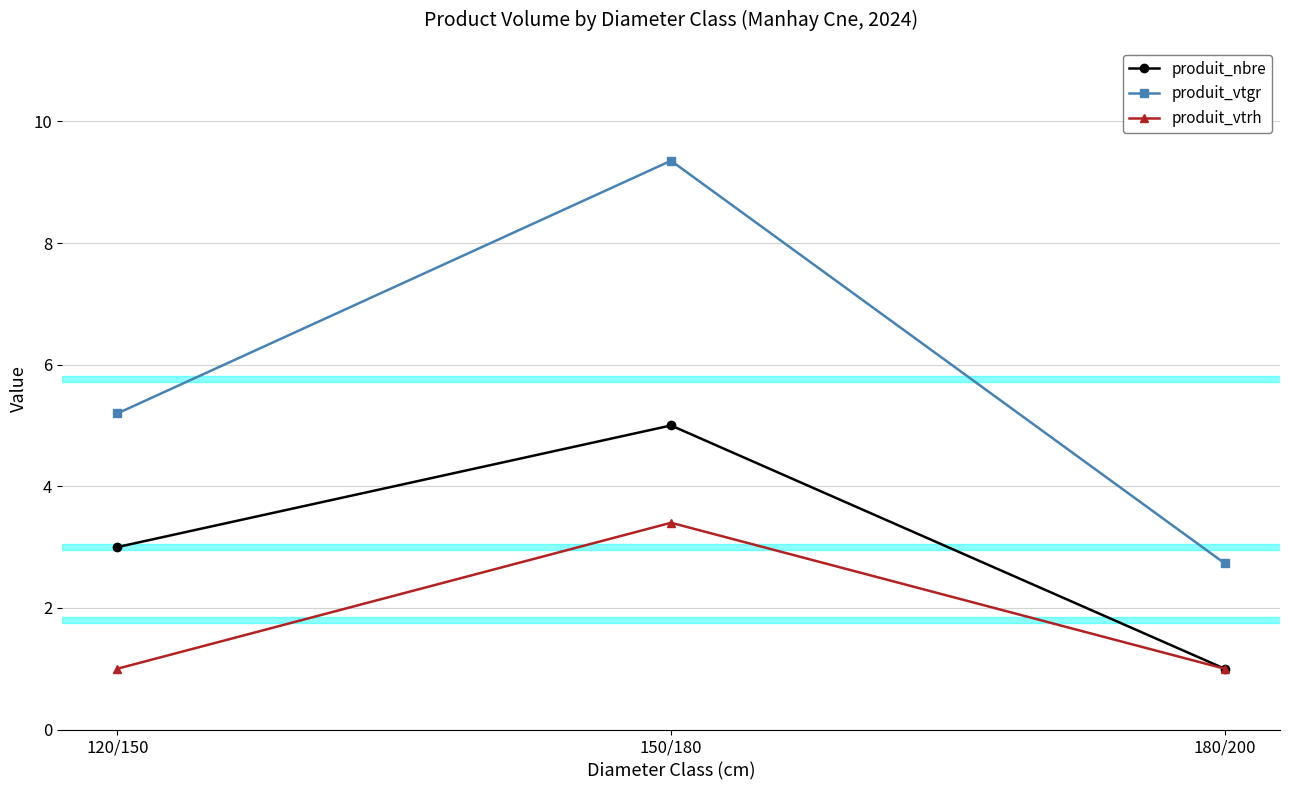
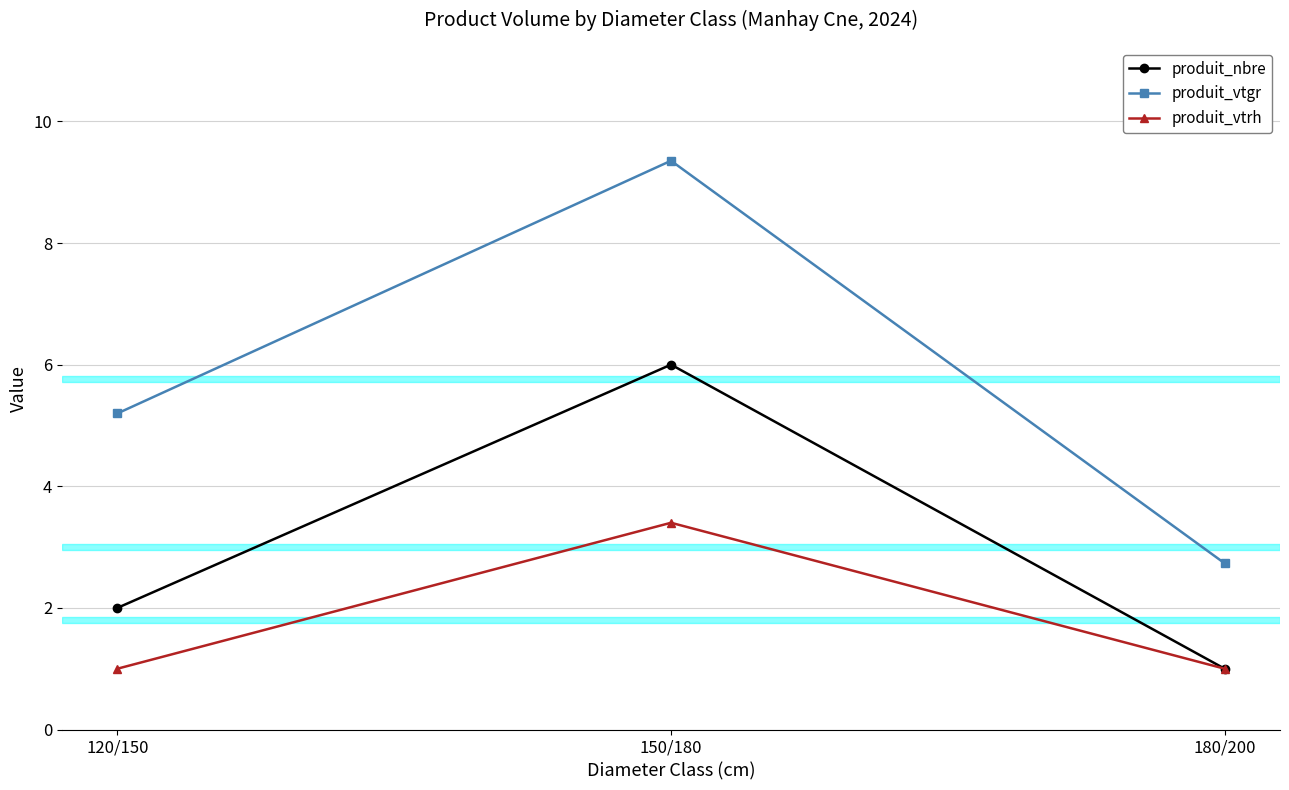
  {
    "produit_nbre": {
-     "120/150": 3,
-     "150/180": 5
+     "120/150": 2,
+     "150/180": 6
    },
    "produit_vtgr": {
      "120/150": 5.2,
      "150/180": 9.4,
      "180/200": 2.7
    },
    "produit_vtrh": {
      "120/150": 1,
      "150/180": 3.4
    }
  }
